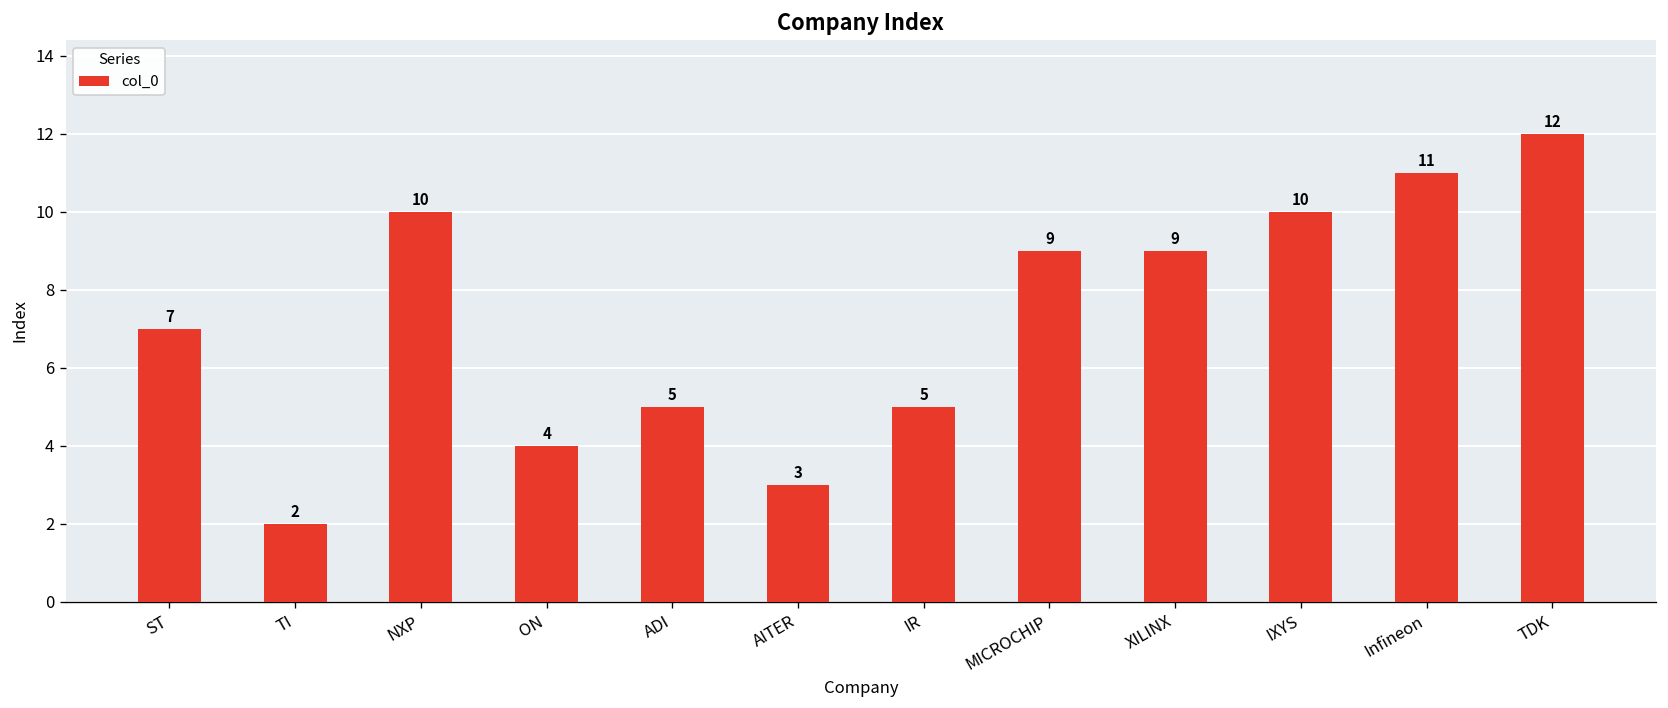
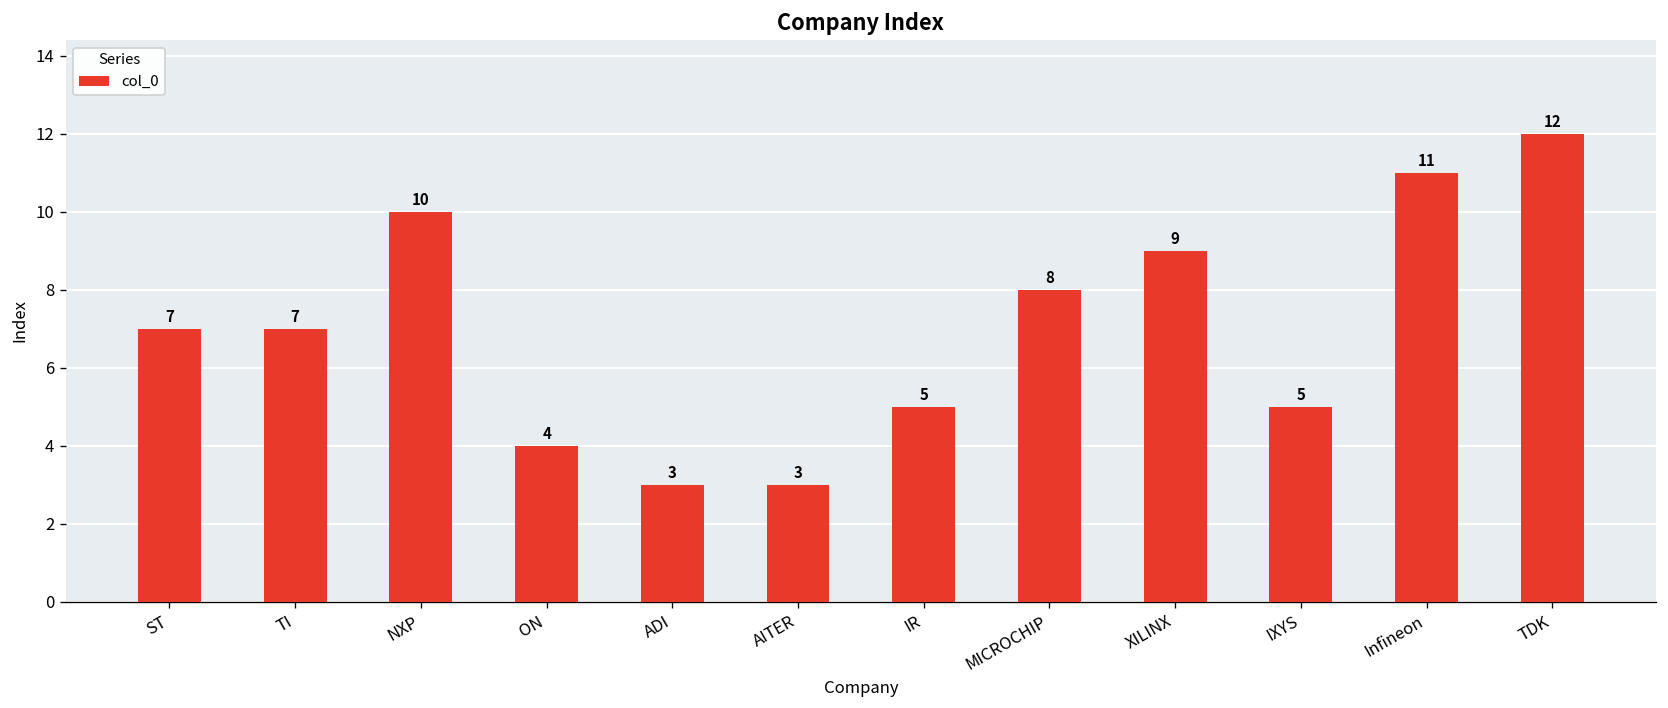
  {
    "ST": 7,
-   "TI": 2,
+   "TI": 7,
    "NXP": 10,
    "ON": 4,
-   "ADI": 5,
+   "ADI": 3,
    "AITER": 3,
    "IR": 5,
-   "MICROCHIP": 9,
+   "MICROCHIP": 8,
    "XILINX": 9,
-   "IXYS": 10,
+   "IXYS": 5,
    "Infineon": 11,
    "TDK": 12
  }
